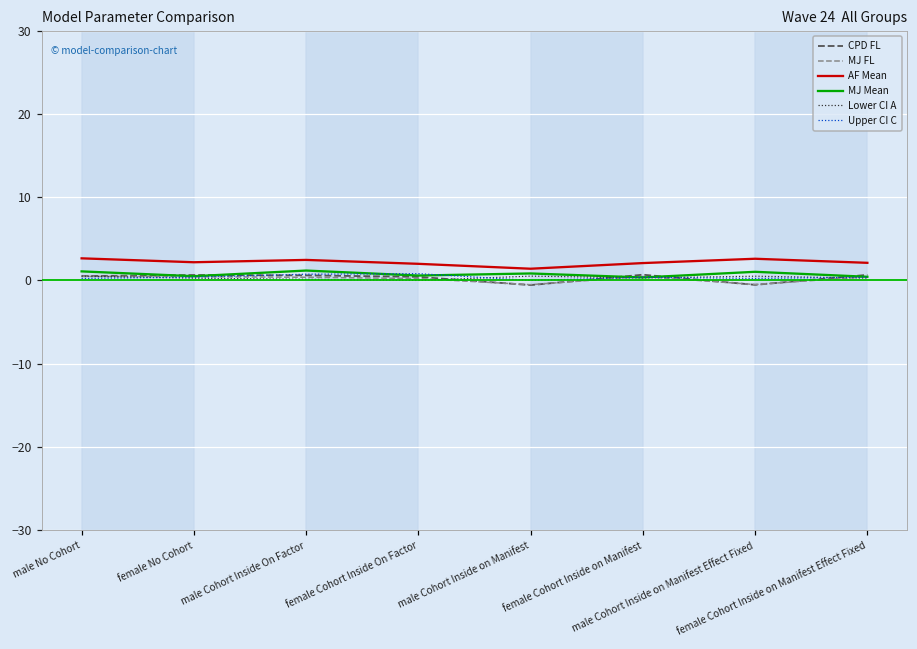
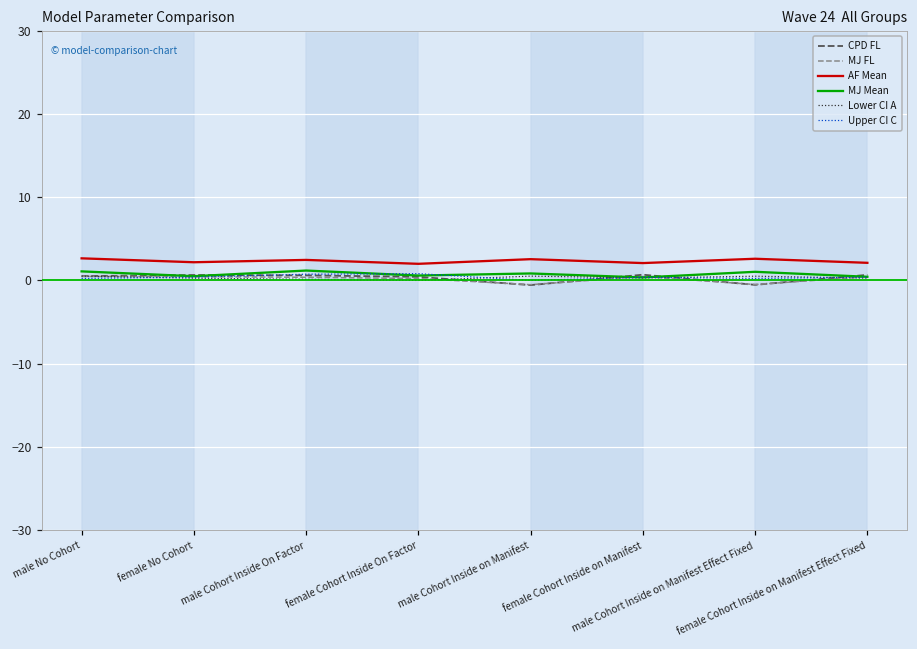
  {
    "AF Mean": {
      "male No Cohort": 3,
      "female No Cohort": 2,
      "male Cohort Inside On Factor": 2,
      "female Cohort Inside On Factor": 2,
-     "male Cohort Inside on Manifest": 1,
+     "male Cohort Inside on Manifest": 3,
      "female Cohort Inside on Manifest": 2,
      "male Cohort Inside on Manifest Effect Fixed": 3,
      "female Cohort Inside on Manifest Effect Fixed": 2
    },
    "MJ Mean": {
      "male No Cohort": 1,
      "male Cohort Inside On Factor": 1,
      "male Cohort Inside on Manifest Effect Fixed": 1
    },
    "Upper CI C": {
      "male Cohort Inside on Manifest": 0
    }
  }
